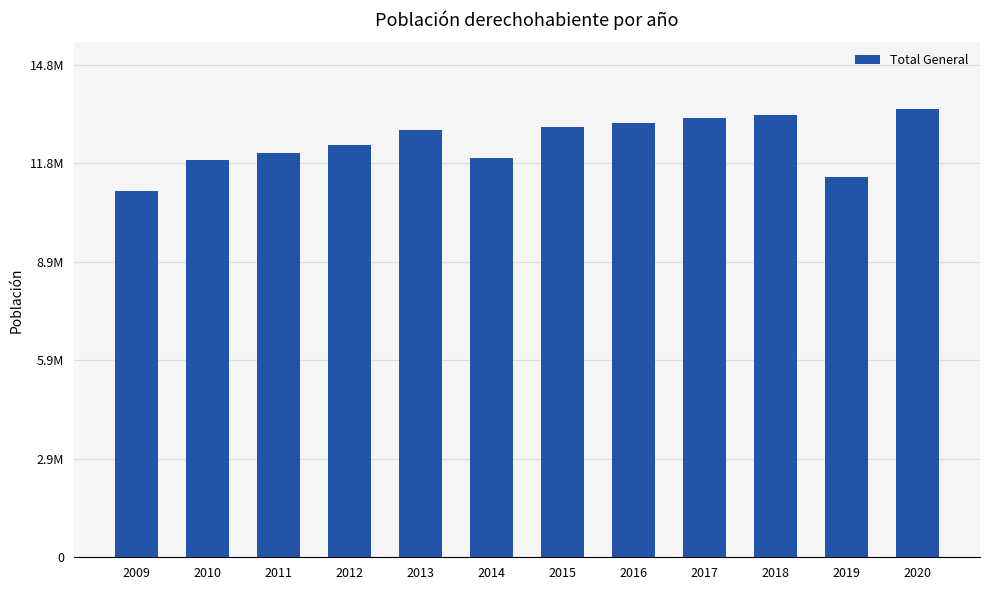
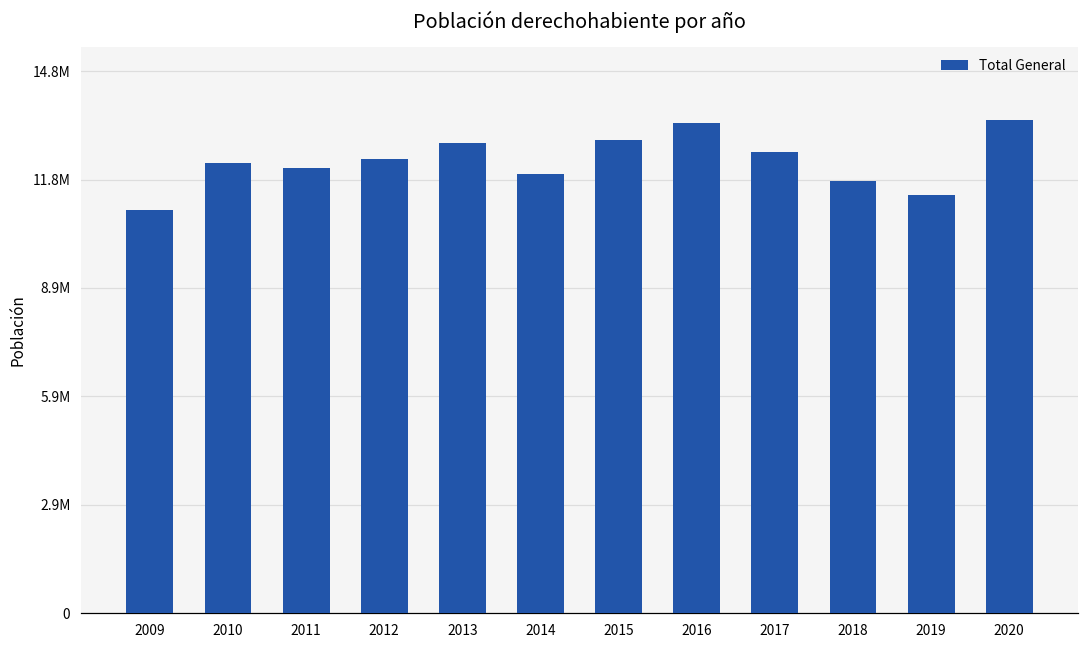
  {
    "2009": 11100000,
-   "2010": 12000000,
+   "2010": 12400000,
    "2011": 12200000,
    "2012": 12400000,
    "2013": 12900000,
    "2014": 12000000,
    "2015": 13000000,
-   "2016": 13100000,
-   "2017": 13300000,
-   "2018": 13300000,
+   "2016": 13500000,
+   "2017": 12700000,
+   "2018": 11800000,
    "2019": 11500000,
    "2020": 13500000
  }
